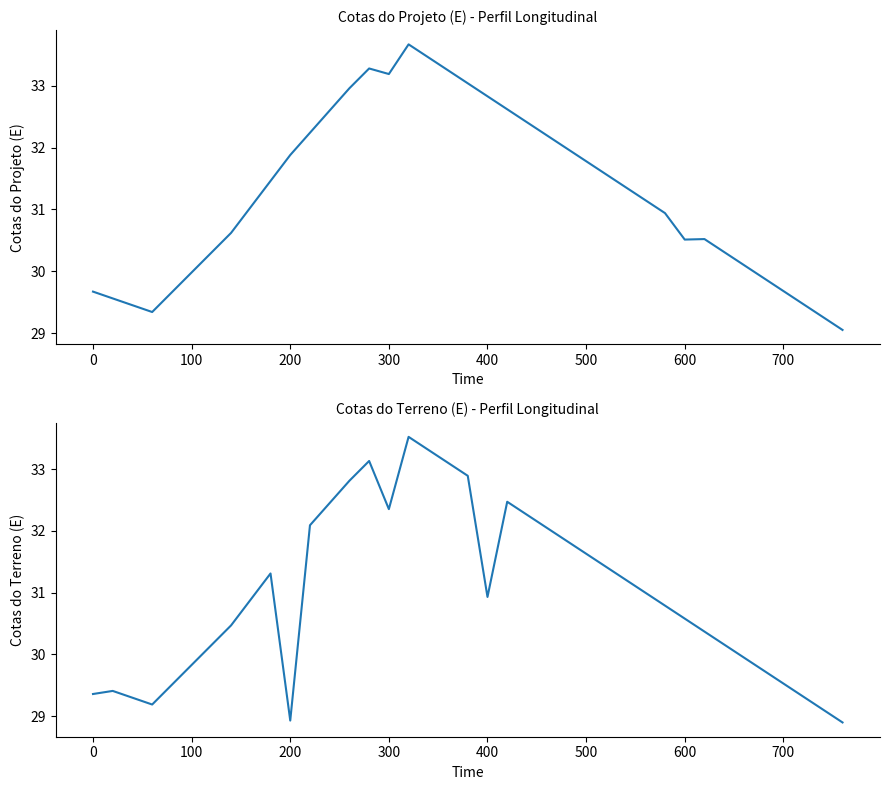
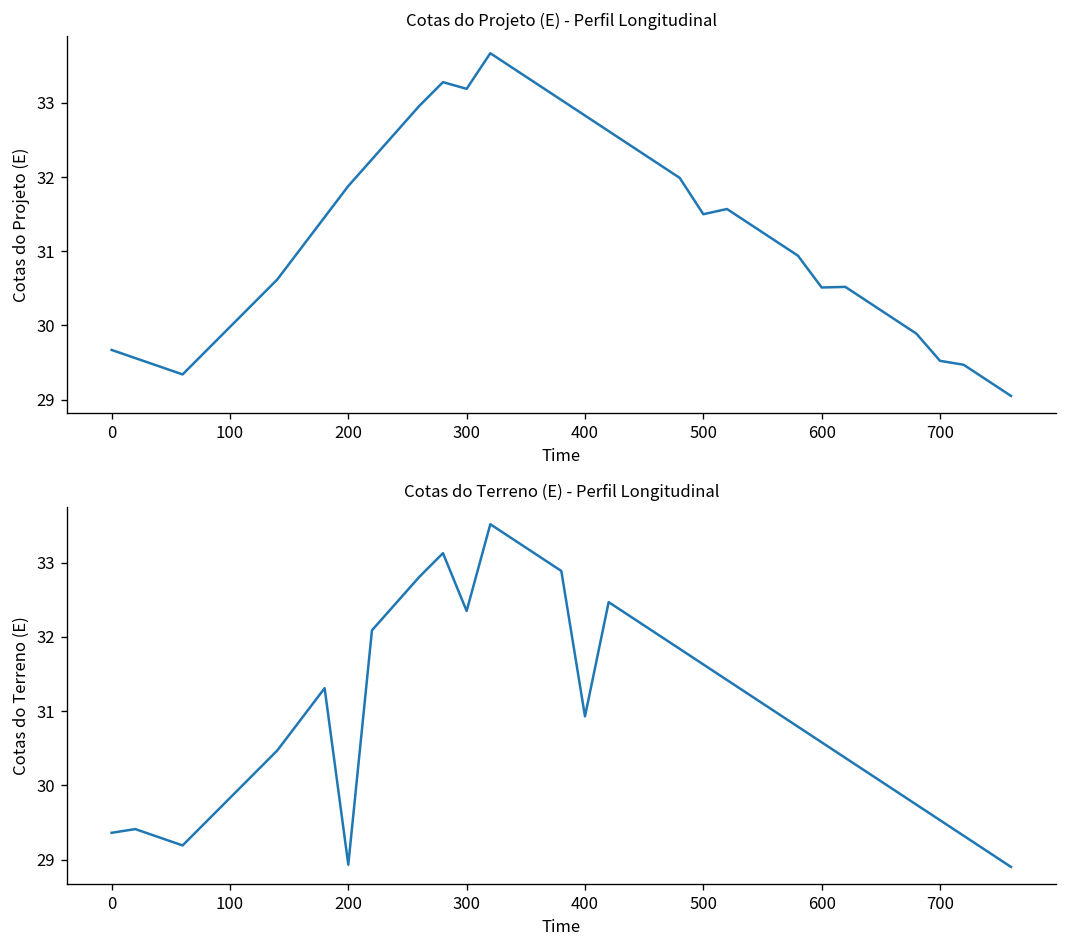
  {
    "Cotas do Projeto (E) - Perfil Longitudinal": {
      "0": 29.7,
      "100": 30.0,
      "200": 31.9,
      "300": 33.2,
      "400": 32.8,
-     "500": 31.8,
+     "500": 31.5,
      "600": 30.5,
-     "700": 29.7
+     "700": 29.5
    },
    "Cotas do Terreno (E) - Perfil Longitudinal": {
      "0": 29.4,
      "100": 29.8,
      "200": 28.9,
      "300": 32.4,
      "400": 30.9,
      "500": 31.6,
      "600": 30.6,
      "700": 29.5
    }
  }
